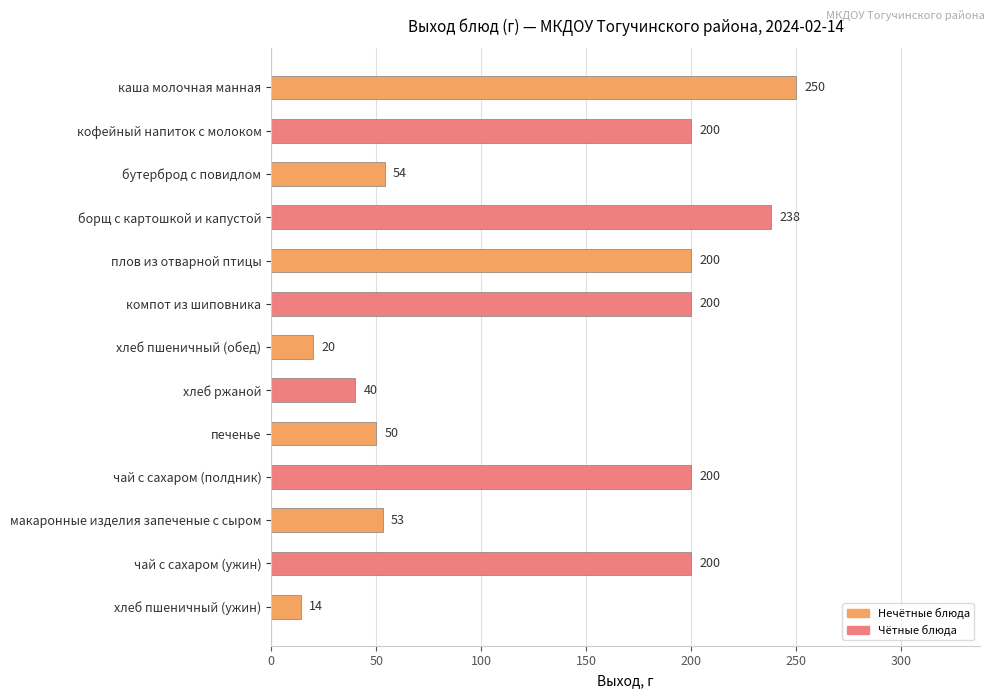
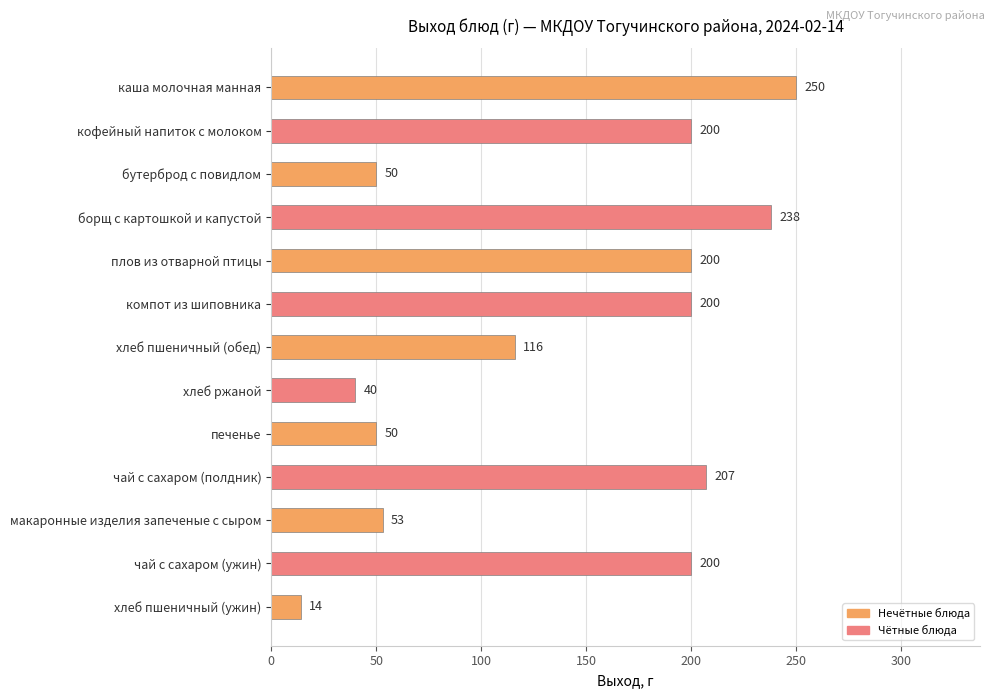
  {
    "каша молочная манная": 250,
    "кофейный напиток с молоком": 200,
-   "бутерброд с повидлом": 54,
+   "бутерброд с повидлом": 50,
    "борщ с картошкой и капустой": 238,
    "плов из отварной птицы": 200,
    "компот из шиповника": 200,
-   "хлеб пшеничный (обед)": 20,
+   "хлеб пшеничный (обед)": 116,
    "хлеб ржаной": 40,
    "печенье": 50,
-   "чай с сахаром (полдник)": 200,
+   "чай с сахаром (полдник)": 207,
    "макаронные изделия запеченые с сыром": 53,
    "чай с сахаром (ужин)": 200,
    "хлеб пшеничный (ужин)": 14
  }
